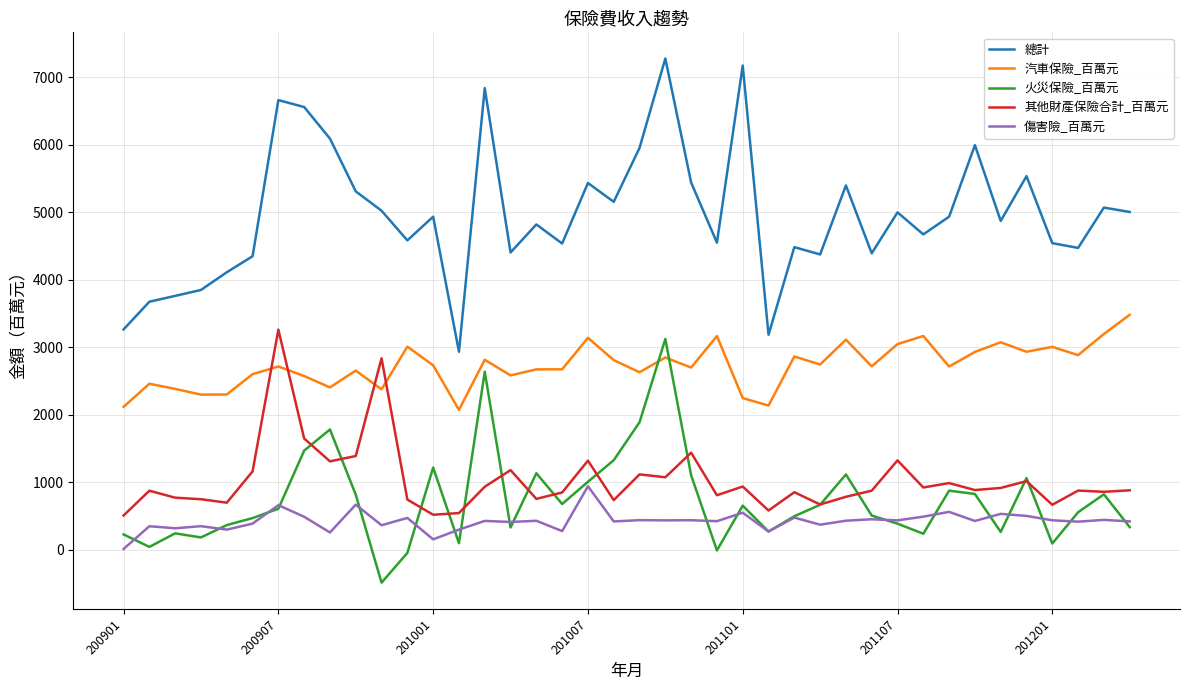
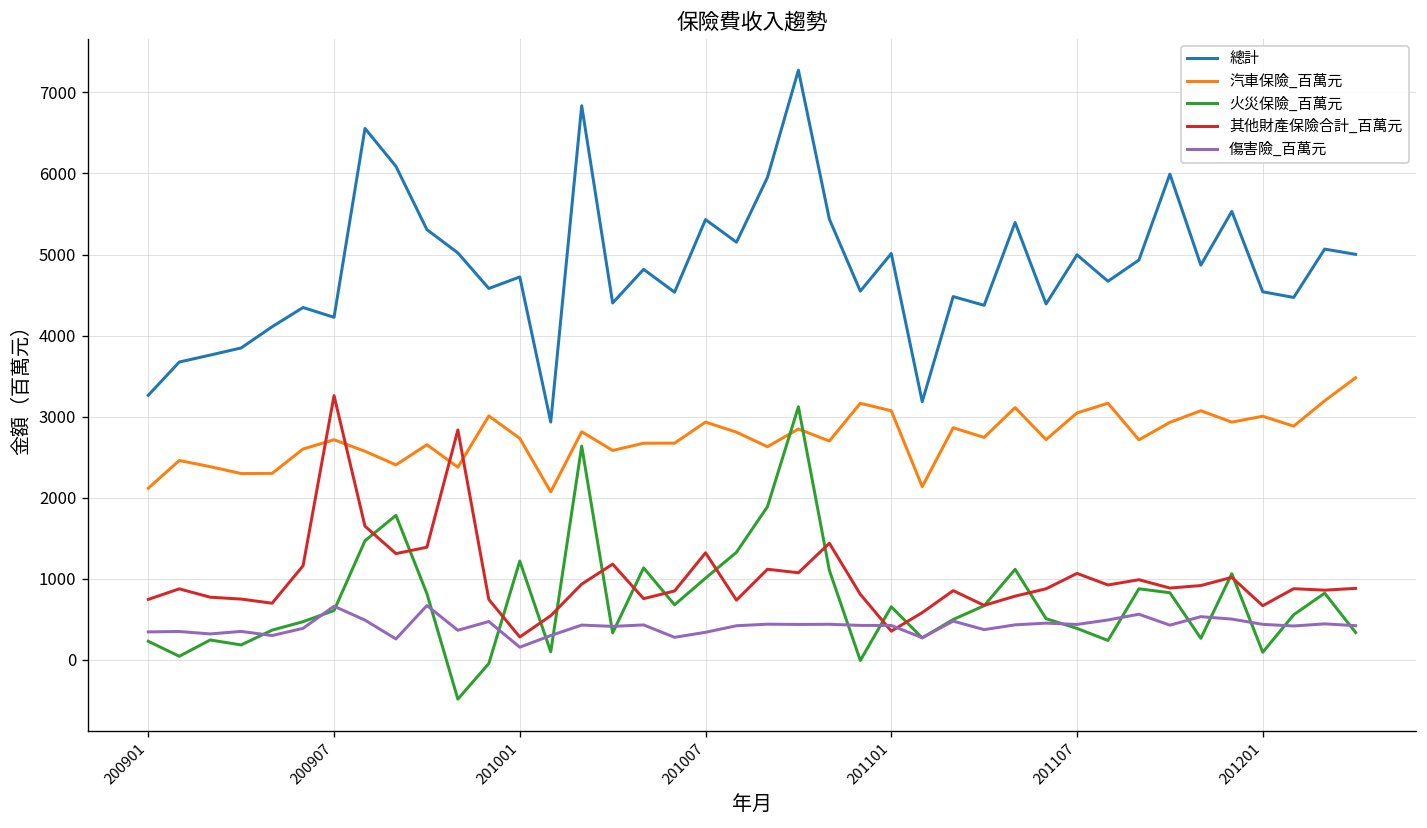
  {
    "總計": {
      "200901": 3300,
-     "200907": 6700,
-     "201001": 4900,
+     "200907": 4200,
+     "201001": 4700,
      "201007": 5400,
-     "201101": 7200,
+     "201101": 5000,
      "201107": 5000,
      "201201": 4500
    },
    "汽車保險_百萬元": {
      "200901": 2100,
      "200907": 2700,
      "201001": 2700,
-     "201007": 3100,
-     "201101": 2200,
+     "201007": 2900,
+     "201101": 3100,
      "201107": 3000,
      "201201": 3000
    },
    "火災保險_百萬元": {
      "200901": 200,
      "200907": 600,
      "201001": 1200,
      "201007": 1000,
      "201101": 700,
      "201107": 400,
      "201201": 100
    },
    "其他財產保險合計_百萬元": {
-     "200901": 500,
+     "200901": 700,
      "200907": 3300,
-     "201001": 500,
+     "201001": 300,
      "201007": 1300,
-     "201101": 900,
-     "201107": 1300,
+     "201101": 400,
+     "201107": 1100,
      "201201": 700
    },
    "傷害險_百萬元": {
-     "200901": 0,
+     "200901": 300,
      "200907": 700,
      "201001": 200,
-     "201007": 900,
-     "201101": 500,
+     "201007": 300,
+     "201101": 400,
      "201107": 400,
      "201201": 400
    }
  }
